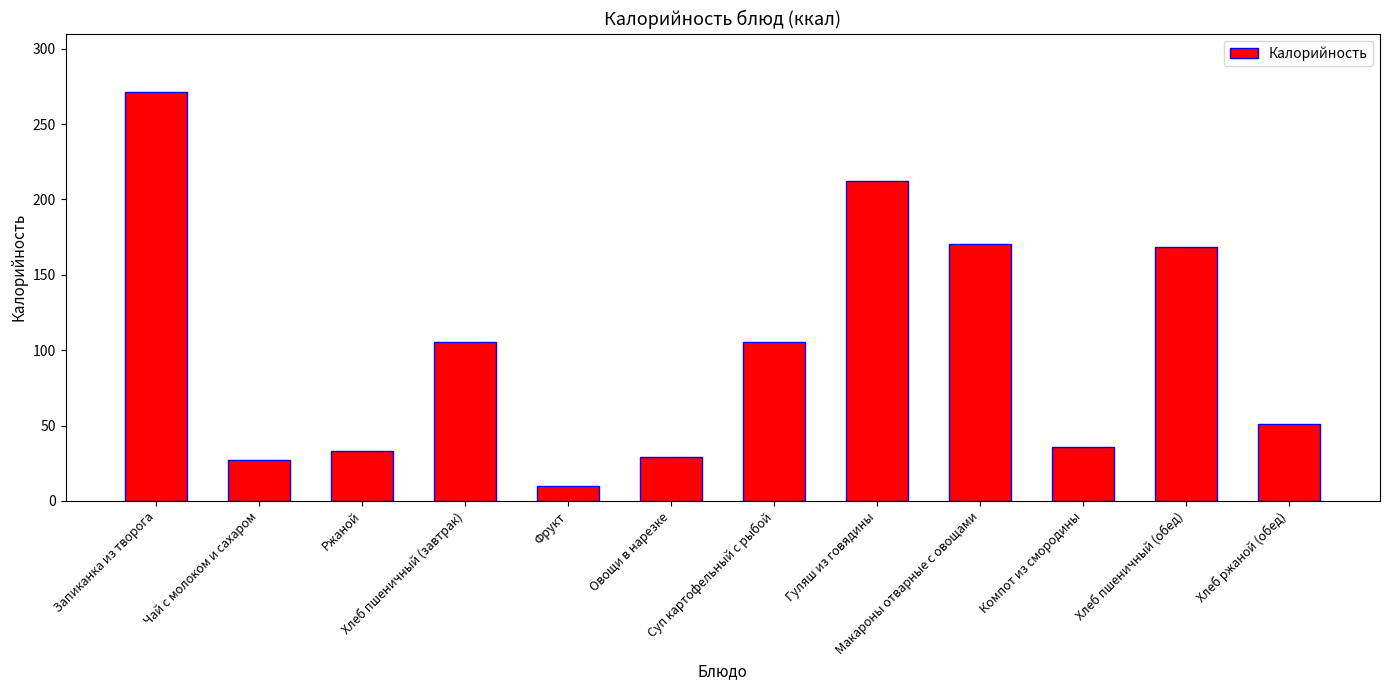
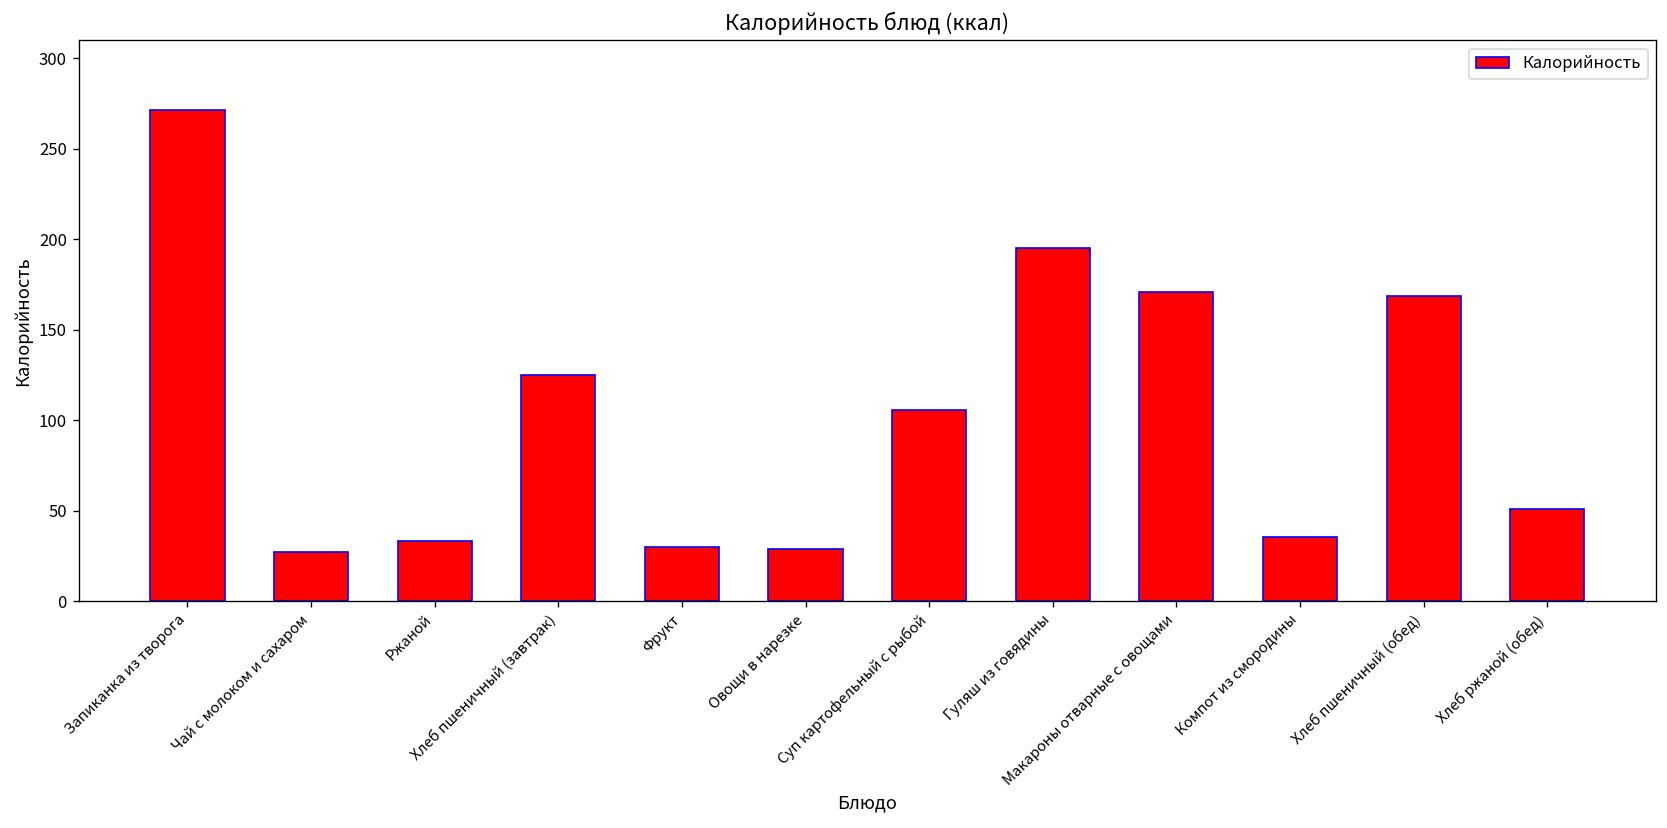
  {
    "Запиканка из творога": 271,
    "Чай с молоком и сахаром": 27,
    "Ржаной": 33,
-   "Хлеб пшеничный (завтрак)": 106,
-   "Фрукт": 10,
+   "Хлеб пшеничный (завтрак)": 125,
+   "Фрукт": 30,
    "Овощи в нарезке": 29,
    "Суп картофельный с рыбой": 105,
-   "Гуляш из говядины": 212,
+   "Гуляш из говядины": 195,
    "Макароны отварные с овощами": 171,
    "Компот из смородины": 36,
    "Хлеб пшеничный (обед)": 169,
    "Хлеб ржаной (обед)": 51
  }
